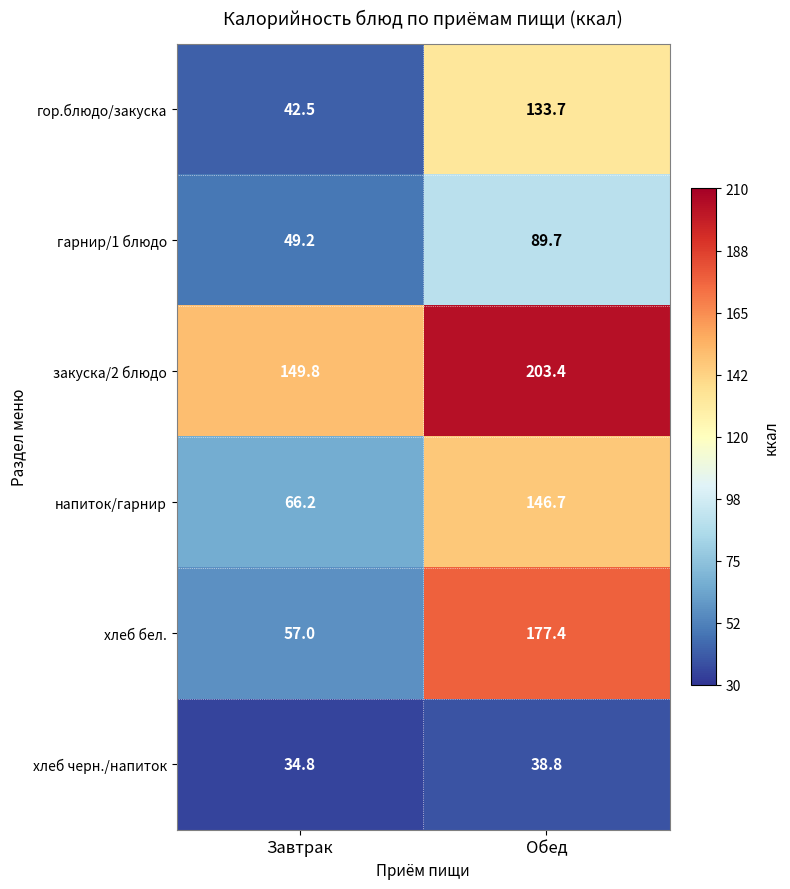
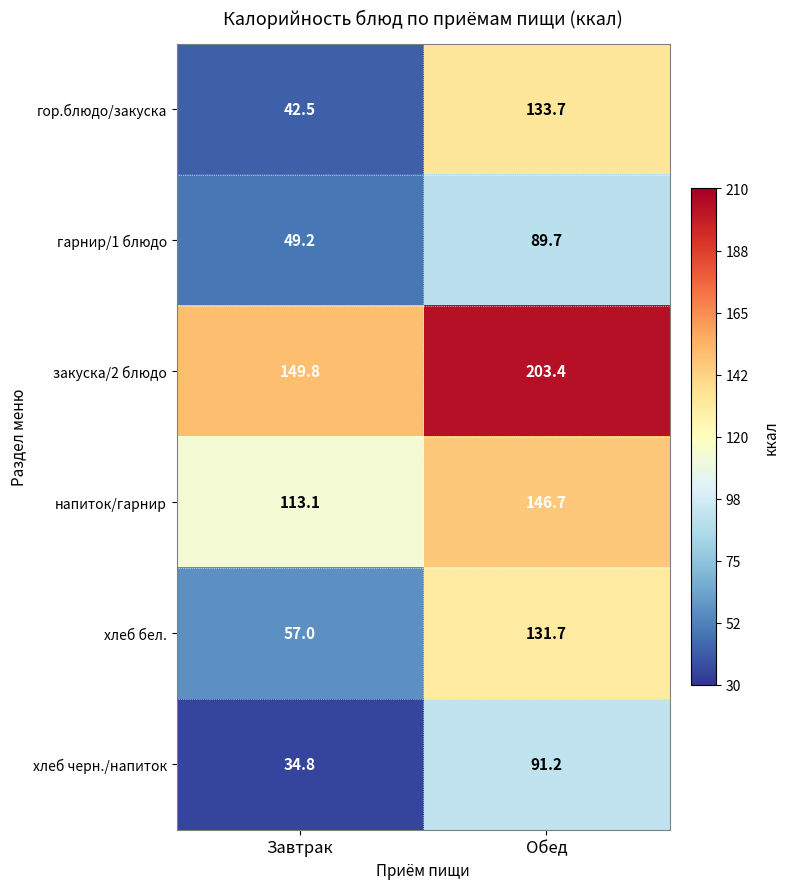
  {
    "гор.блюдо/закуска": {
      "Завтрак": 42.5,
      "Обед": 133.7
    },
    "гарнир/1 блюдо": {
      "Завтрак": 49.2,
      "Обед": 89.7
    },
    "закуска/2 блюдо": {
      "Завтрак": 149.8,
      "Обед": 203.4
    },
    "напиток/гарнир": {
-     "Завтрак": 66.2,
+     "Завтрак": 113.1,
      "Обед": 146.7
    },
    "хлеб бел.": {
      "Завтрак": 57.0,
-     "Обед": 177.4
+     "Обед": 131.7
    },
    "хлеб черн./напиток": {
      "Завтрак": 34.8,
-     "Обед": 38.8
+     "Обед": 91.2
    }
  }
